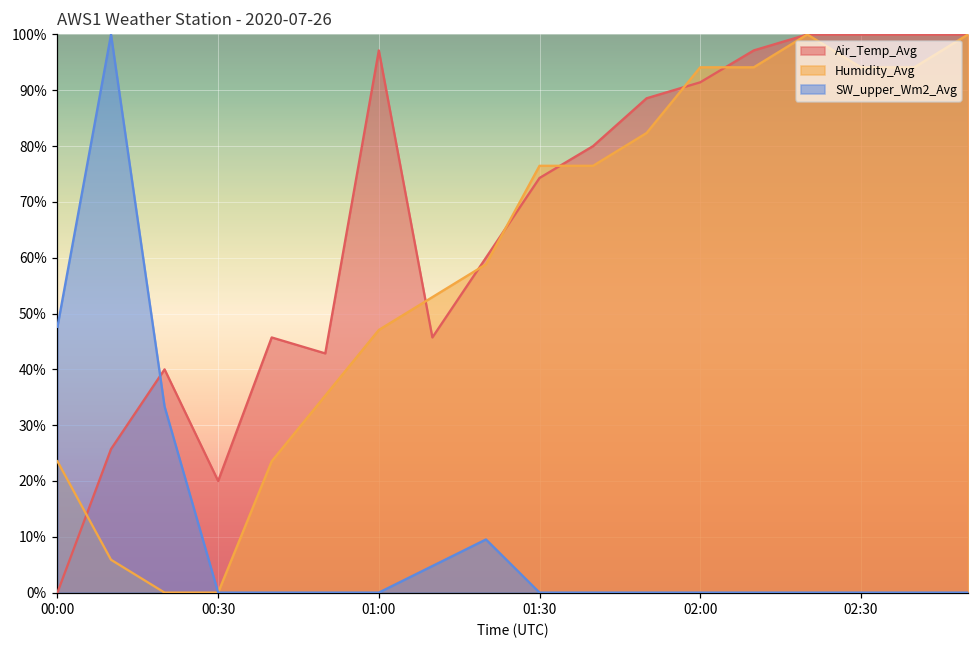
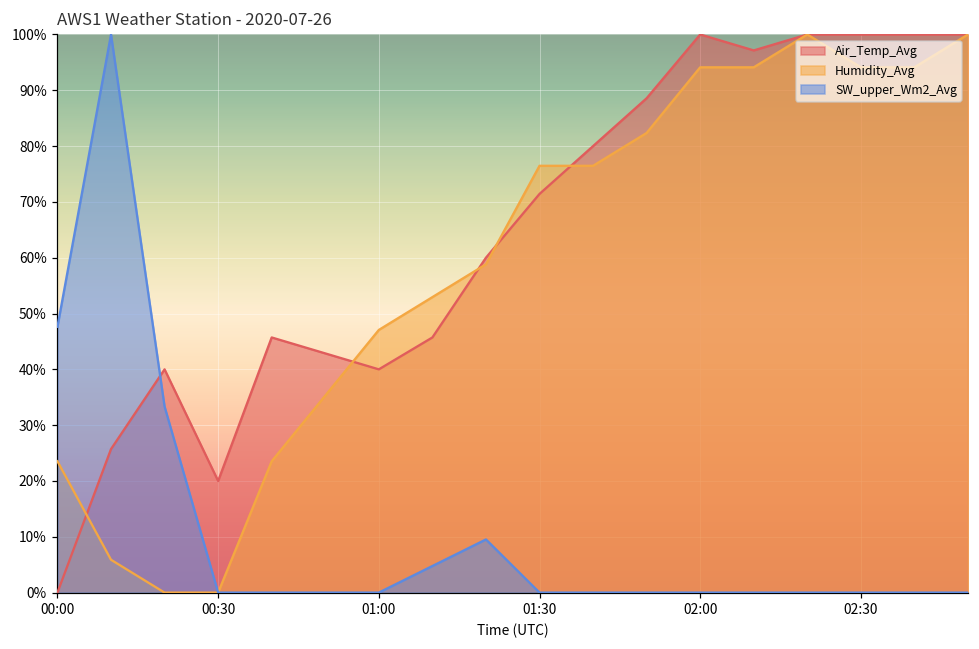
  {
    "Air_Temp_Avg": {
      "00:00": "0%",
      "00:30": "20%",
-     "01:00": "97%",
-     "01:30": "74%",
-     "02:00": "91%",
+     "01:00": "40%",
+     "01:30": "71%",
+     "02:00": "100%",
      "02:30": "100%"
    },
    "Humidity_Avg": {
      "00:00": "24%",
      "01:00": "47%",
      "01:30": "76%",
      "02:00": "94%"
    },
    "SW_upper_Wm2_Avg": {
      "00:00": "48%",
      "01:00": "0%",
      "01:30": "0%",
      "02:00": "0%",
      "02:30": "0%"
    }
  }
